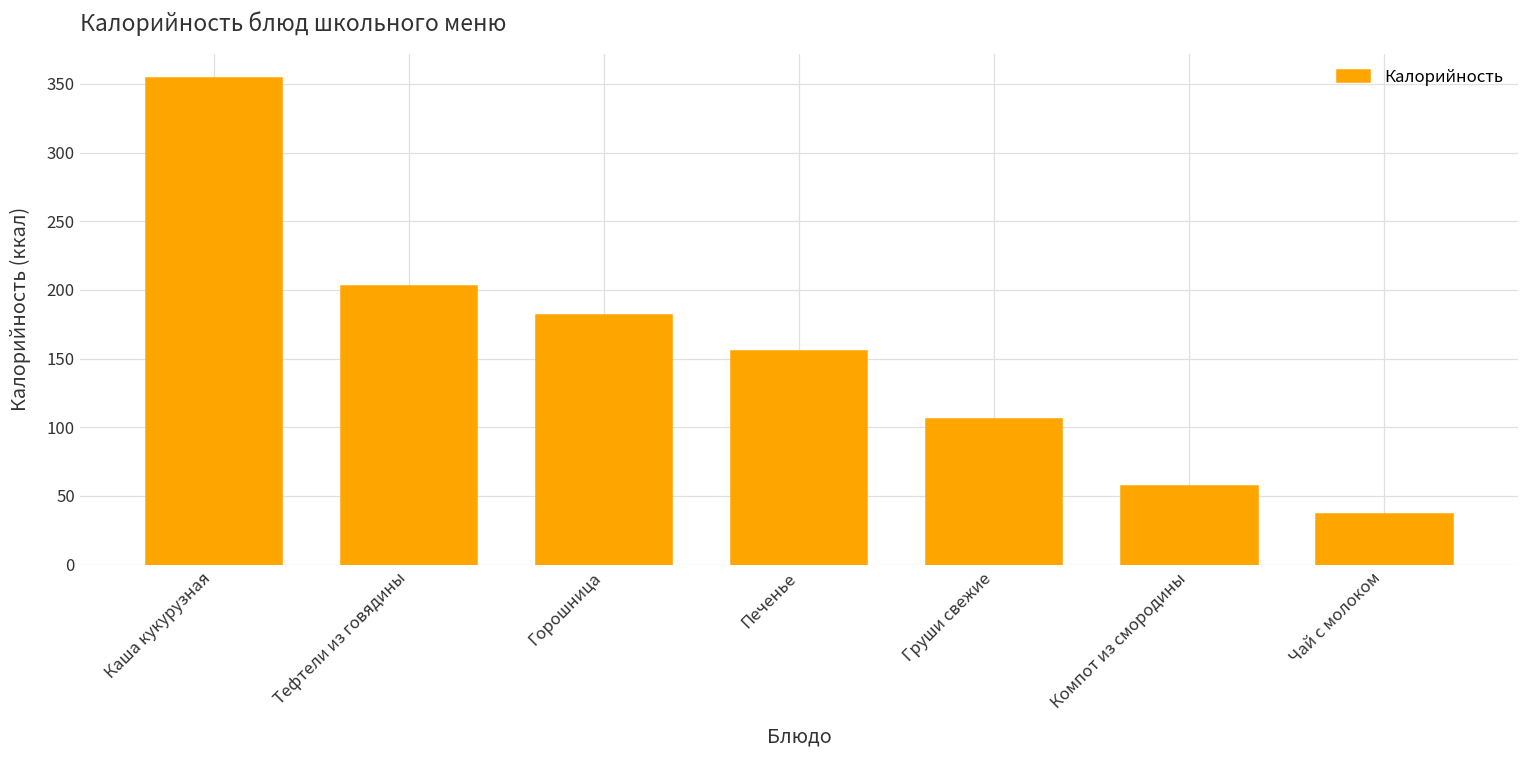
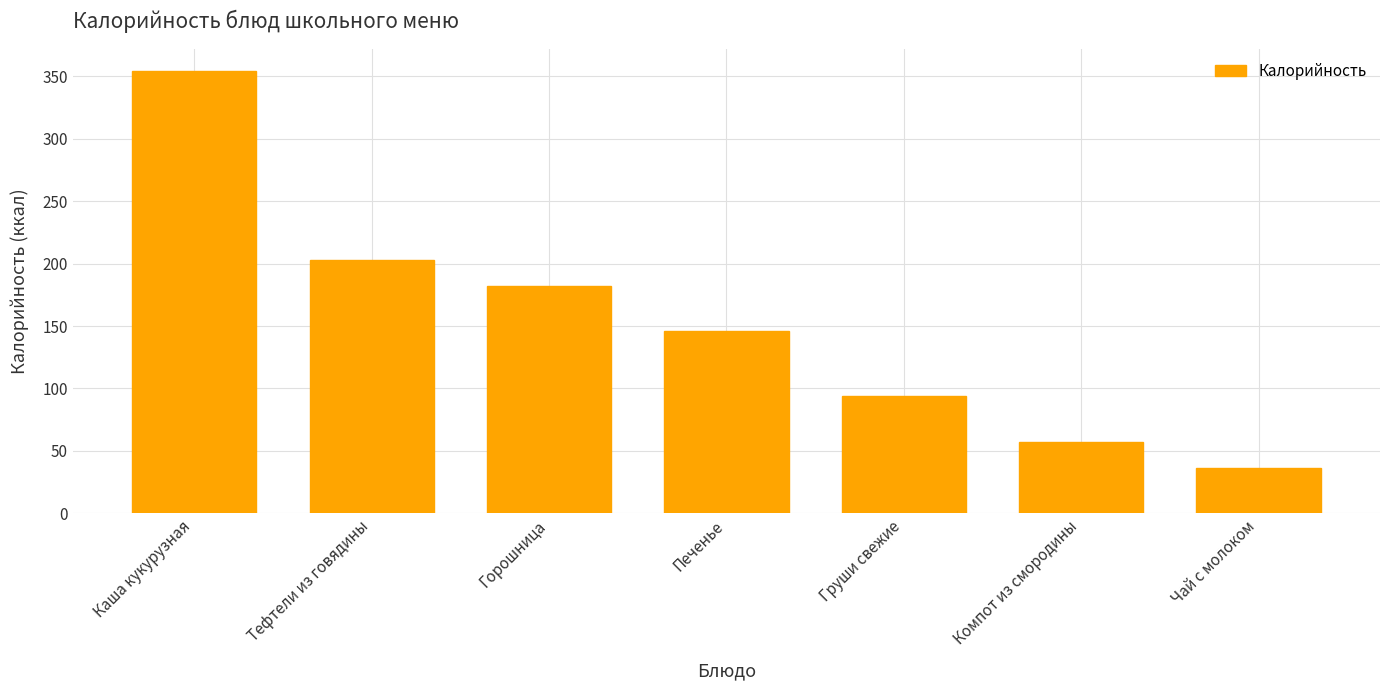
  {
    "Каша кукурузная": 354,
    "Тефтели из говядины": 203,
    "Горошница": 182,
-   "Печенье": 155,
-   "Груши свежие": 106,
+   "Печенье": 146,
+   "Груши свежие": 94,
    "Компот из смородины": 57,
    "Чай с молоком": 37
  }
